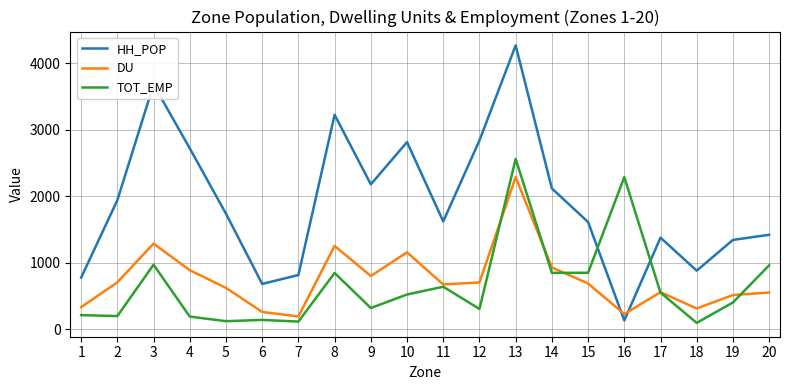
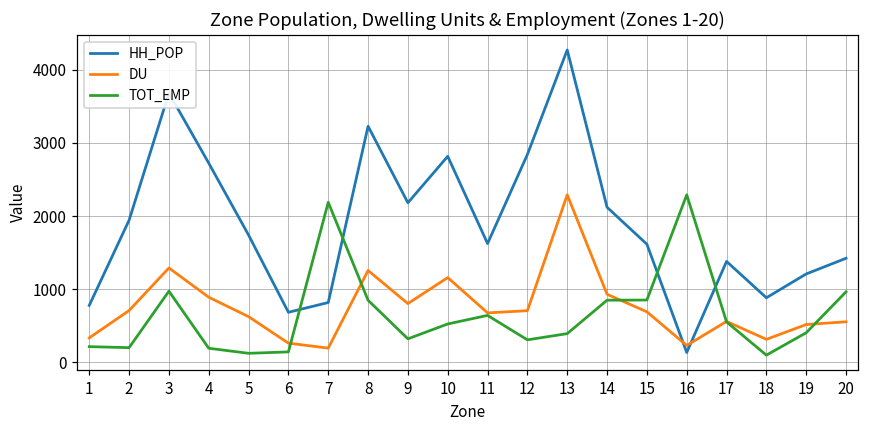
  {
    "HH_POP": {
      "1": 800,
      "2": 1900,
      "4": 2700,
      "5": 1700,
      "6": 700,
      "7": 800,
      "8": 3200,
      "9": 2200,
      "10": 2800,
      "11": 1600,
      "12": 2800,
      "13": 4300,
      "14": 2100,
      "15": 1600,
      "16": 100,
      "17": 1400,
      "18": 900,
-     "19": 1300,
+     "19": 1200,
      "20": 1400
    },
    "DU": {
      "1": 300,
      "2": 700,
      "3": 1300,
      "4": 900,
      "5": 600,
      "6": 300,
      "7": 200,
      "8": 1300,
      "9": 800,
      "10": 1200,
      "12": 700,
      "13": 2300,
      "14": 900,
      "15": 700,
      "16": 200,
      "18": 300,
      "19": 500,
      "20": 600
    },
    "TOT_EMP": {
      "1": 200,
      "2": 200,
      "3": 1000,
      "4": 200,
      "5": 100,
      "6": 100,
-     "7": 100,
+     "7": 2200,
      "8": 800,
      "9": 300,
      "10": 500,
      "12": 300,
-     "13": 2600,
+     "13": 400,
      "14": 900,
      "15": 900,
      "16": 2300,
      "18": 100,
      "19": 400,
      "20": 1000
    }
  }
